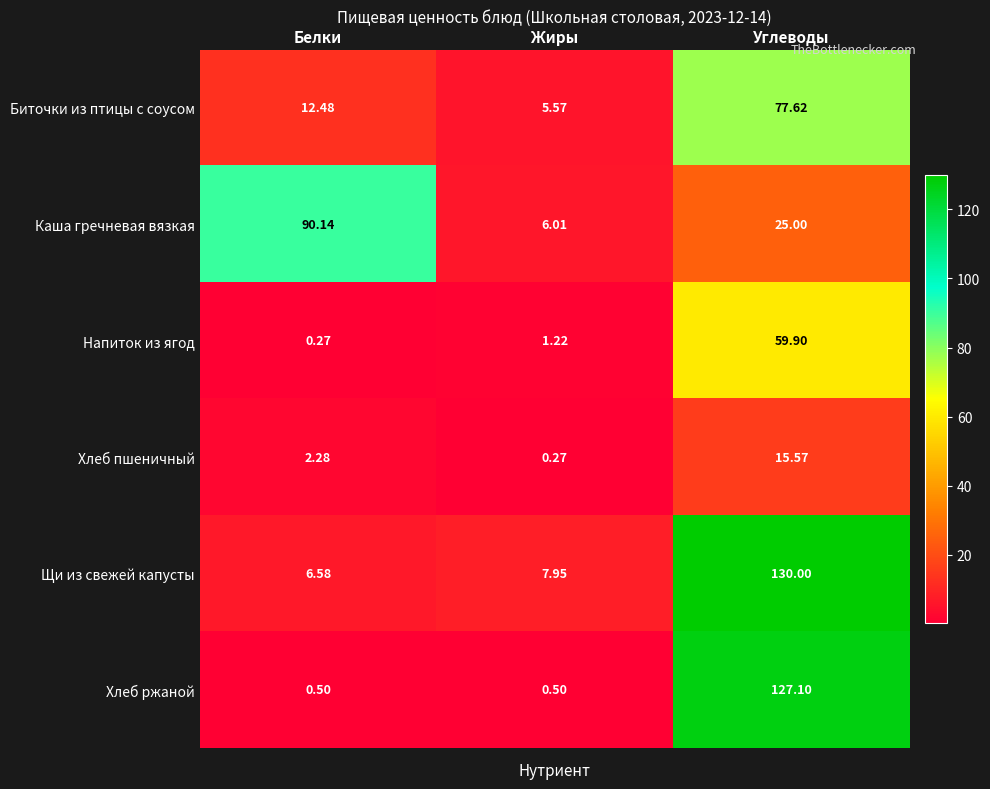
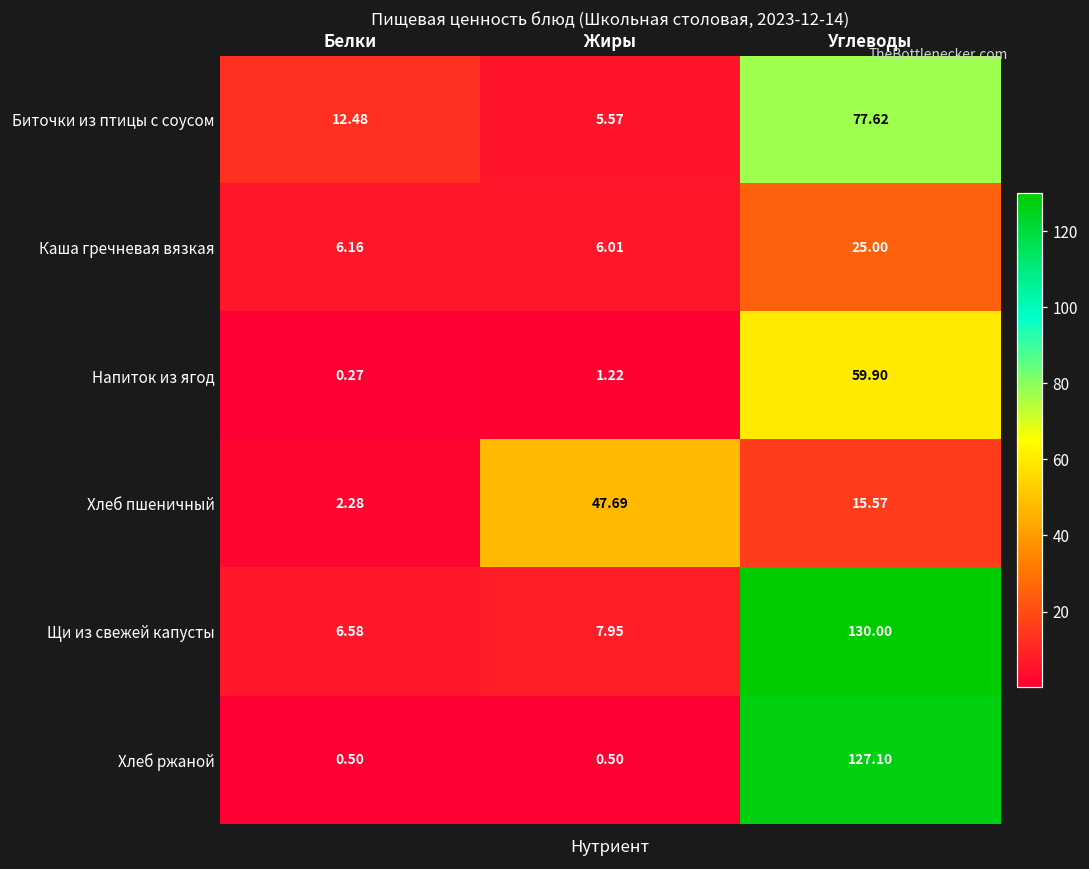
  {
    "Биточки из птицы с соусом": {
      "Белки": 12.48,
      "Жиры": 5.57,
      "Углеводы": 77.62
    },
    "Каша гречневая вязкая": {
-     "Белки": 90.14,
+     "Белки": 6.16,
      "Жиры": 6.01,
      "Углеводы": 25.00
    },
    "Напиток из ягод": {
      "Белки": 0.27,
      "Жиры": 1.22,
      "Углеводы": 59.90
    },
    "Хлеб пшеничный": {
      "Белки": 2.28,
-     "Жиры": 0.27,
+     "Жиры": 47.69,
      "Углеводы": 15.57
    },
    "Щи из свежей капусты": {
      "Белки": 6.58,
      "Жиры": 7.95,
      "Углеводы": 130.00
    },
    "Хлеб ржаной": {
      "Белки": 0.50,
      "Жиры": 0.50,
      "Углеводы": 127.10
    }
  }
